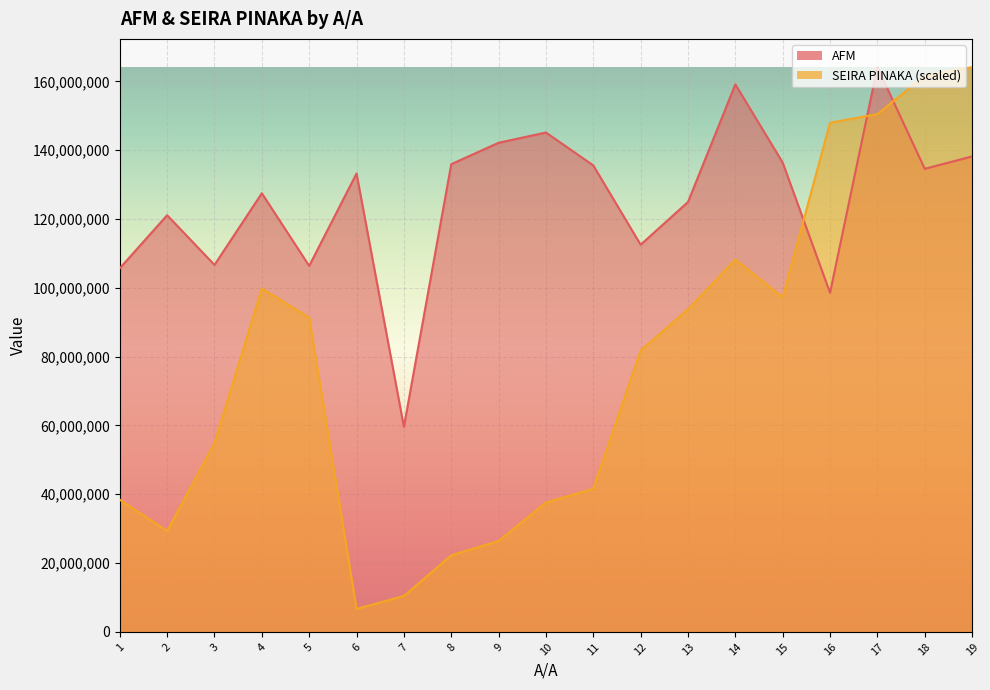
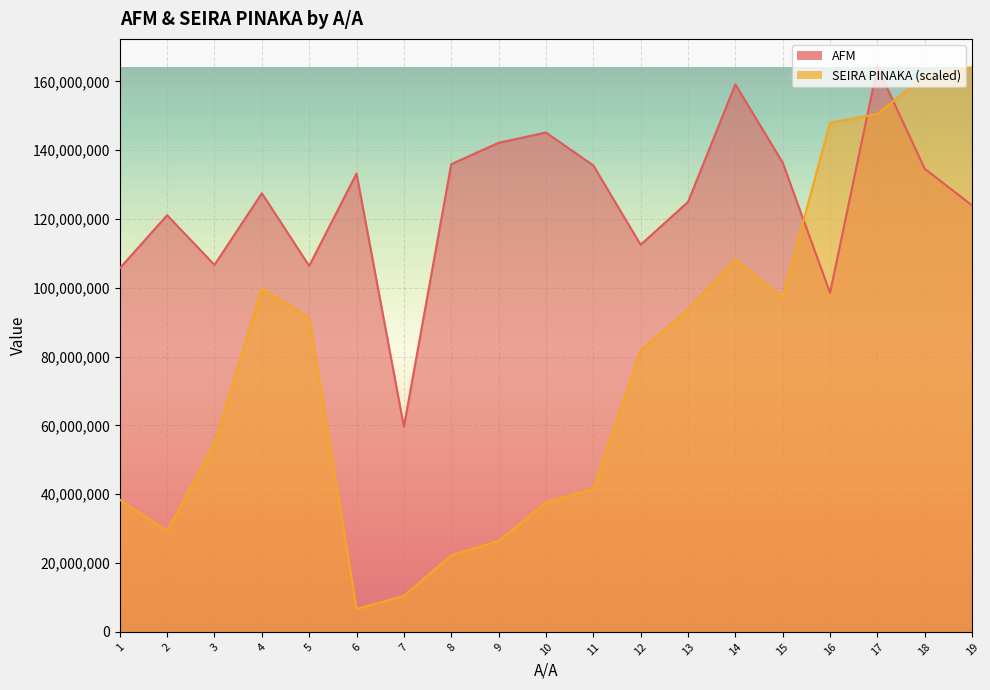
  {
    "AFM": {
      "1": "106,000,000",
      "2": "121,000,000",
      "3": "107,000,000",
      "4": "128,000,000",
      "5": "106,000,000",
      "6": "133,000,000",
      "7": "60,000,000",
      "8": "136,000,000",
      "9": "142,000,000",
      "10": "145,000,000",
      "11": "136,000,000",
      "12": "113,000,000",
      "13": "125,000,000",
      "14": "159,000,000",
      "15": "136,000,000",
      "16": "99,000,000",
      "18": "135,000,000",
-     "19": "138,000,000"
+     "19": "124,000,000"
    },
    "SEIRA PINAKA (scaled)": {
      "1": "38,000,000",
      "2": "29,000,000",
      "3": "55,000,000",
      "4": "100,000,000",
      "5": "91,000,000",
      "6": "7,000,000",
      "7": "10,000,000",
      "8": "22,000,000",
      "9": "26,000,000",
      "10": "38,000,000",
      "11": "42,000,000",
      "12": "82,000,000",
      "13": "94,000,000",
      "14": "108,000,000",
      "15": "97,000,000",
      "16": "148,000,000",
      "17": "150,000,000",
      "19": "164,000,000"
    }
  }
